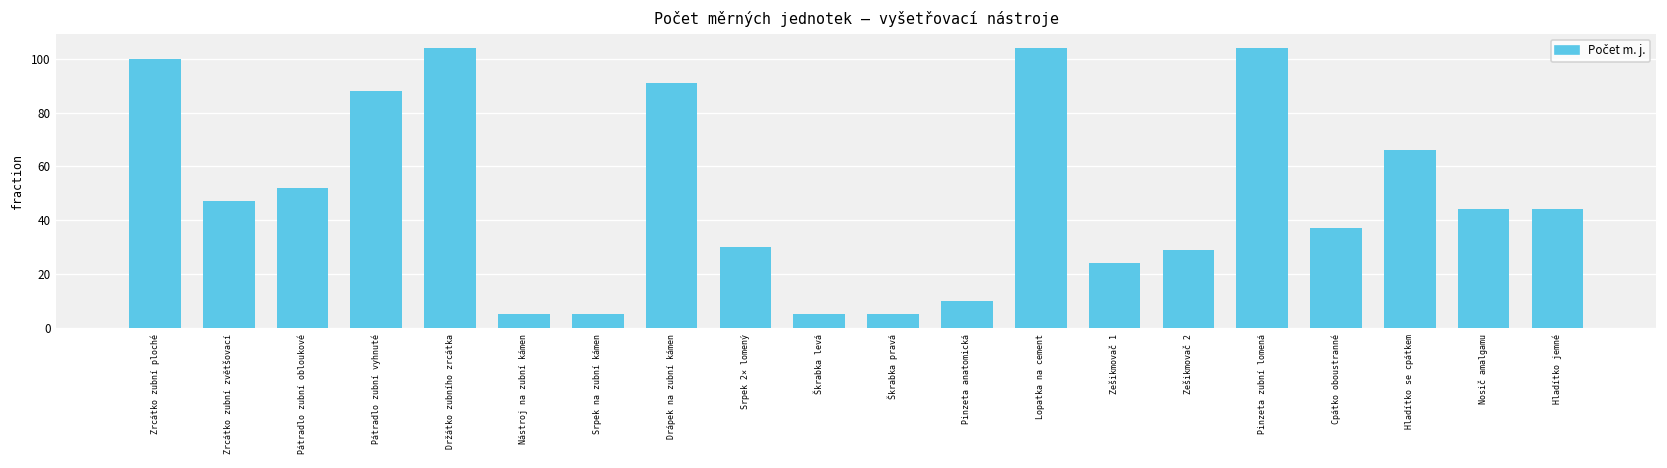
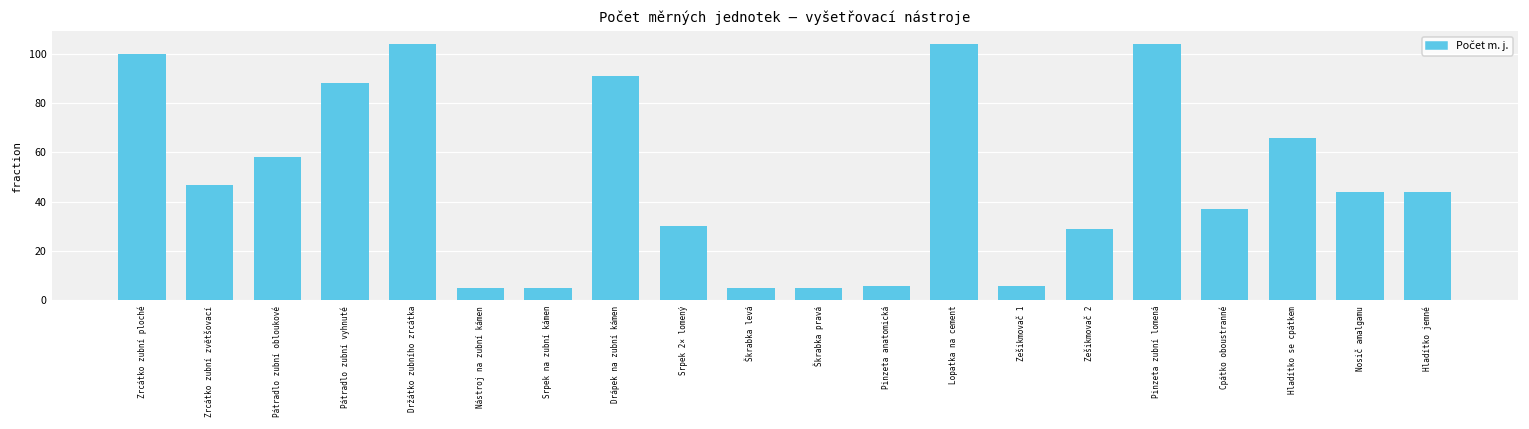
  {
    "Zrcátko zubní ploché": 100,
    "Zrcátko zubní zvětšovací": 47,
-   "Pátradlo zubní obloukové": 52,
+   "Pátradlo zubní obloukové": 58,
    "Pátradlo zubní vyhnuté": 88,
    "Držátko zubního zrcátka": 104,
    "Nástroj na zubní kámen": 5,
    "Srpek na zubní kámen": 5,
    "Drápek na zubní kámen": 91,
    "Srpek 2× lomený": 30,
    "Škrabka levá": 5,
    "Škrabka pravá": 5,
-   "Pinzeta anatomická": 10,
+   "Pinzeta anatomická": 6,
    "Lopatka na cement": 104,
-   "Zešikmovač 1": 24,
+   "Zešikmovač 1": 6,
    "Zešikmovač 2": 29,
    "Pinzeta zubní lomená": 104,
    "Cpátko oboustranné": 37,
    "Hladítko se cpátkem": 66,
    "Nosič amalgamu": 44,
    "Hladítko jemné": 44
  }
